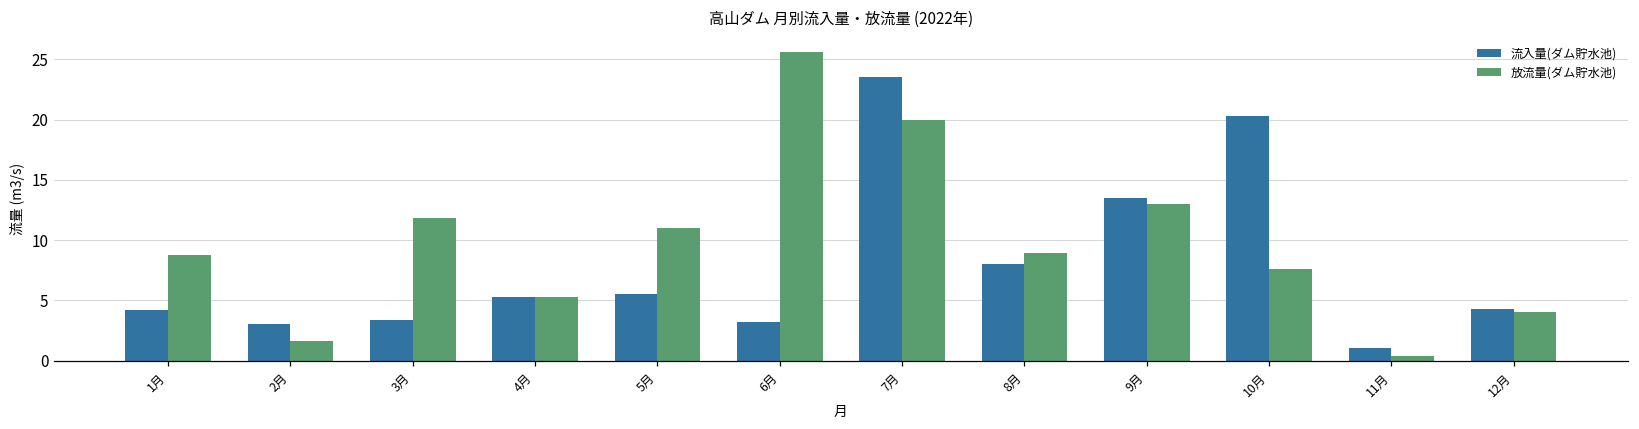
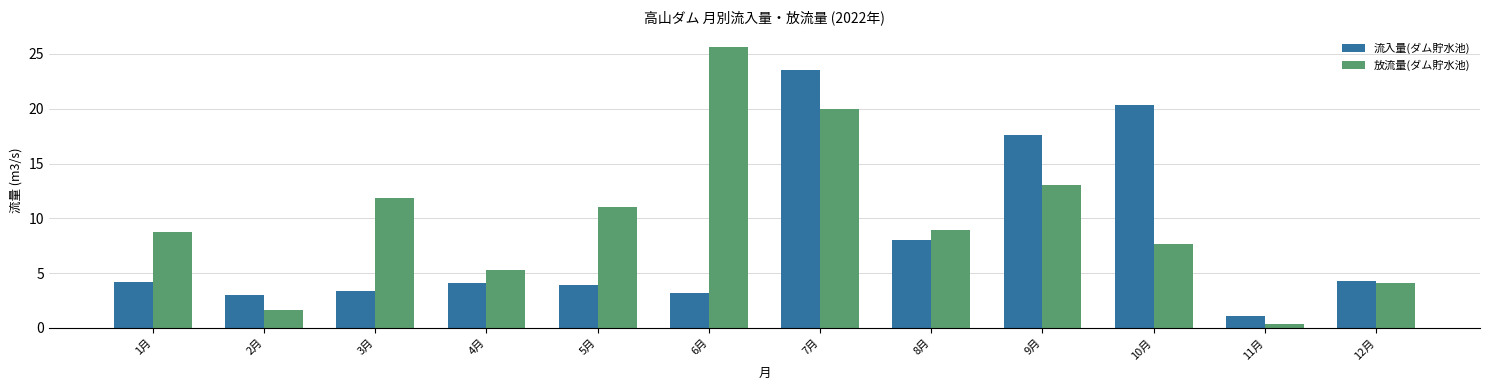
  {
    "流入量(ダム貯水池)": {
      "1月": 4.2,
      "2月": 3.0,
      "3月": 3.4,
-     "4月": 5.3,
-     "5月": 5.5,
+     "4月": 4.1,
+     "5月": 3.9,
      "6月": 3.2,
      "7月": 23.5,
      "8月": 8.0,
-     "9月": 13.5,
+     "9月": 17.6,
      "10月": 20.3,
      "11月": 1.1,
      "12月": 4.3
    },
    "放流量(ダム貯水池)": {
      "1月": 8.8,
      "2月": 1.7,
      "3月": 11.9,
      "4月": 5.3,
      "5月": 11.1,
      "6月": 25.6,
      "7月": 19.9,
      "8月": 8.9,
      "9月": 13.0,
      "10月": 7.6,
      "11月": 0.4,
      "12月": 4.1
    }
  }
